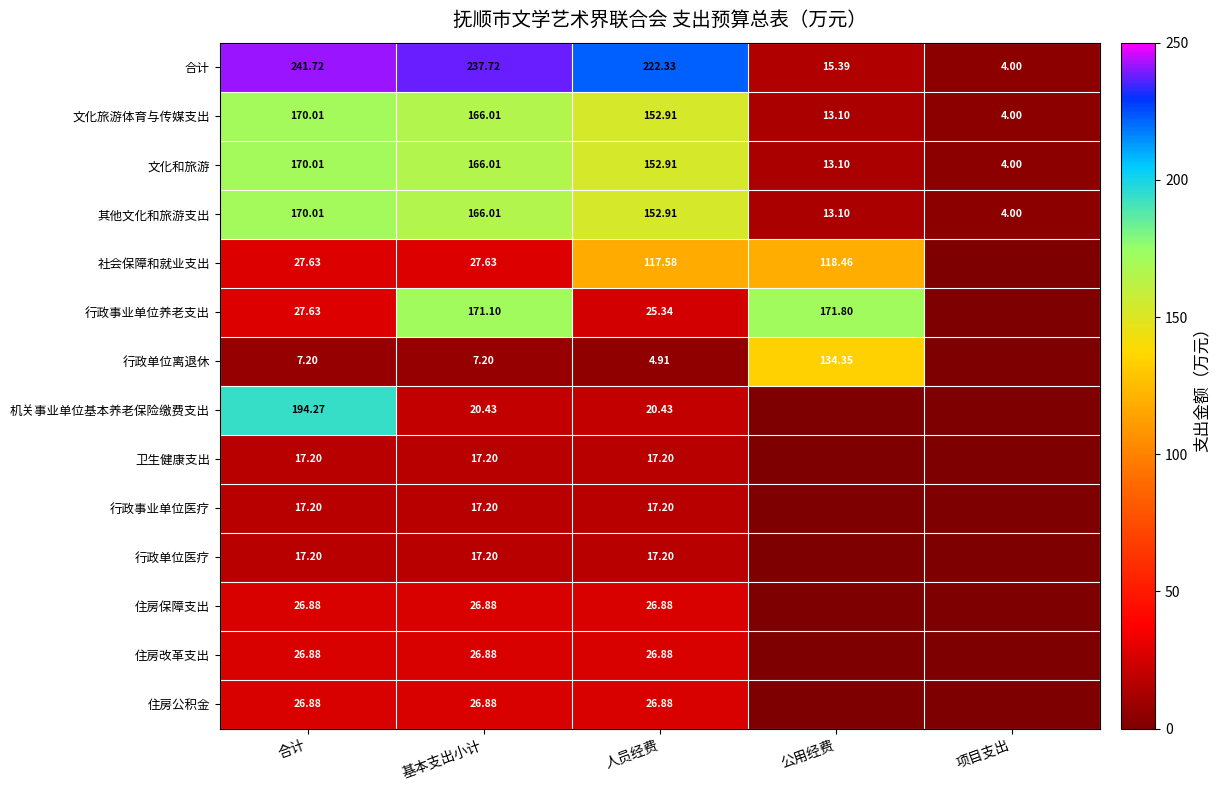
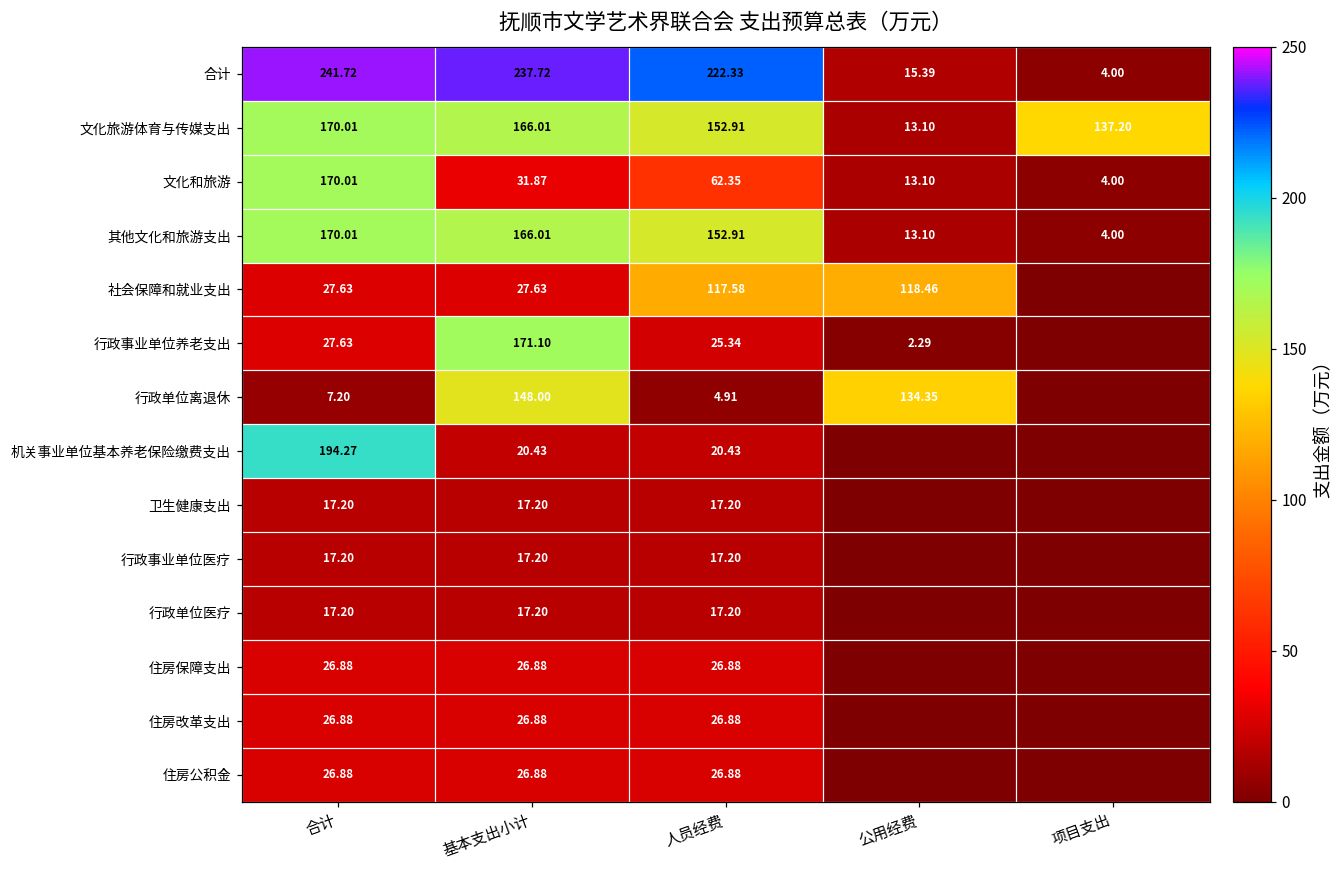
  {
    "合计": {
      "合计": 241.72,
      "基本支出小计": 237.72,
      "人员经费": 222.33,
      "公用经费": 15.39,
      "项目支出": 4.00
    },
    "文化旅游体育与传媒支出": {
      "合计": 170.01,
      "基本支出小计": 166.01,
      "人员经费": 152.91,
      "公用经费": 13.10,
-     "项目支出": 4.00
+     "项目支出": 137.20
    },
    "文化和旅游": {
      "合计": 170.01,
-     "基本支出小计": 166.01,
-     "人员经费": 152.91,
+     "基本支出小计": 31.87,
+     "人员经费": 62.35,
      "公用经费": 13.10,
      "项目支出": 4.00
    },
    "其他文化和旅游支出": {
      "合计": 170.01,
      "基本支出小计": 166.01,
      "人员经费": 152.91,
      "公用经费": 13.10,
      "项目支出": 4.00
    },
    "社会保障和就业支出": {
      "合计": 27.63,
      "基本支出小计": 27.63,
      "人员经费": 117.58,
      "公用经费": 118.46
    },
    "行政事业单位养老支出": {
      "合计": 27.63,
      "基本支出小计": 171.10,
      "人员经费": 25.34,
-     "公用经费": 171.80
+     "公用经费": 2.29
    },
    "行政单位离退休": {
      "合计": 7.20,
-     "基本支出小计": 7.20,
+     "基本支出小计": 148.00,
      "人员经费": 4.91,
      "公用经费": 134.35
    },
    "机关事业单位基本养老保险缴费支出": {
      "合计": 194.27,
      "基本支出小计": 20.43,
      "人员经费": 20.43
    },
    "卫生健康支出": {
      "合计": 17.20,
      "基本支出小计": 17.20,
      "人员经费": 17.20
    },
    "行政事业单位医疗": {
      "合计": 17.20,
      "基本支出小计": 17.20,
      "人员经费": 17.20
    },
    "行政单位医疗": {
      "合计": 17.20,
      "基本支出小计": 17.20,
      "人员经费": 17.20
    },
    "住房保障支出": {
      "合计": 26.88,
      "基本支出小计": 26.88,
      "人员经费": 26.88
    },
    "住房改革支出": {
      "合计": 26.88,
      "基本支出小计": 26.88,
      "人员经费": 26.88
    },
    "住房公积金": {
      "合计": 26.88,
      "基本支出小计": 26.88,
      "人员经费": 26.88
    }
  }
